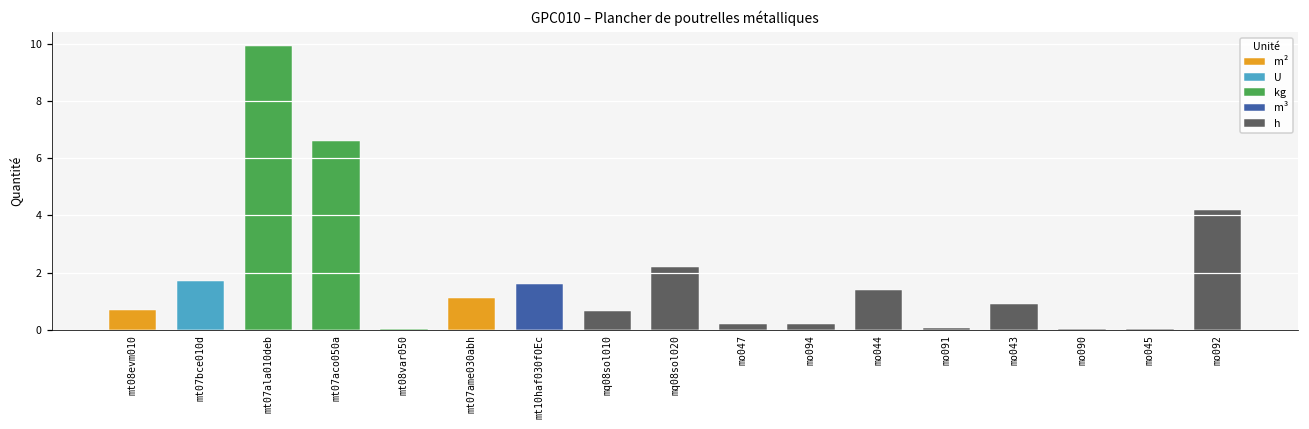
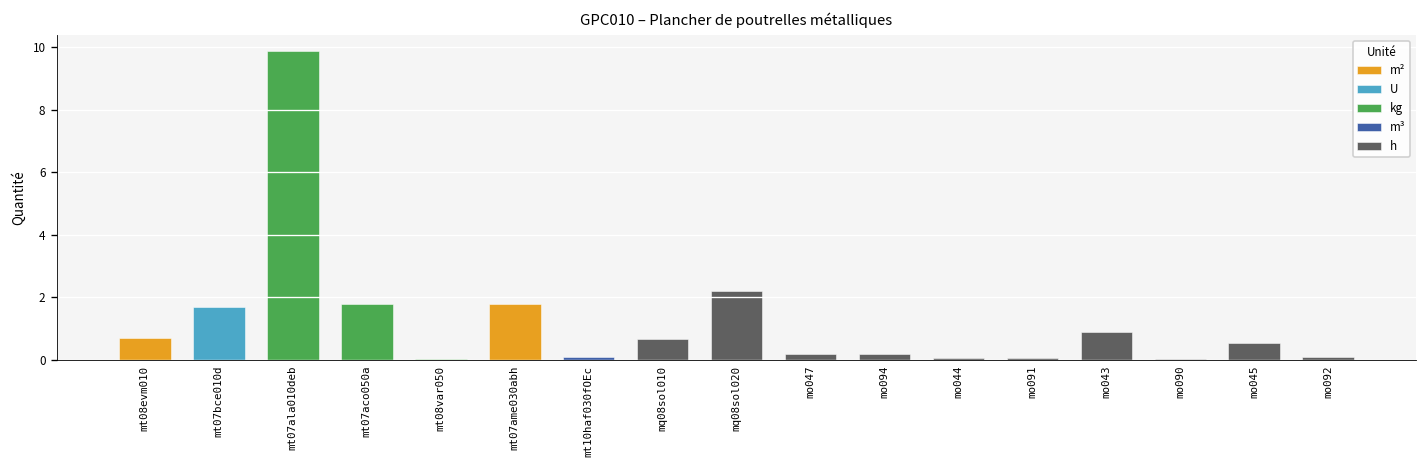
  {
    "mt08evm010": 0.7,
    "mt07bce010d": 1.7,
    "mt07ala010deb": 9.9,
-   "mt07aco050a": 6.6,
-   "mt07ame030abh": 1.1,
-   "mt10haf030fOEc": 1.6,
+   "mt07aco050a": 1.8,
+   "mt07ame030abh": 1.8,
+   "mt10haf030fOEc": 0.1,
    "mq08sol010": 0.7,
    "mq08sol020": 2.2,
    "mo047": 0.2,
    "mo094": 0.2,
-   "mo044": 1.4,
+   "mo044": 0.1,
    "mo043": 0.9,
-   "mo045": 0.0,
-   "mo092": 4.2
+   "mo045": 0.5,
+   "mo092": 0.1
  }
